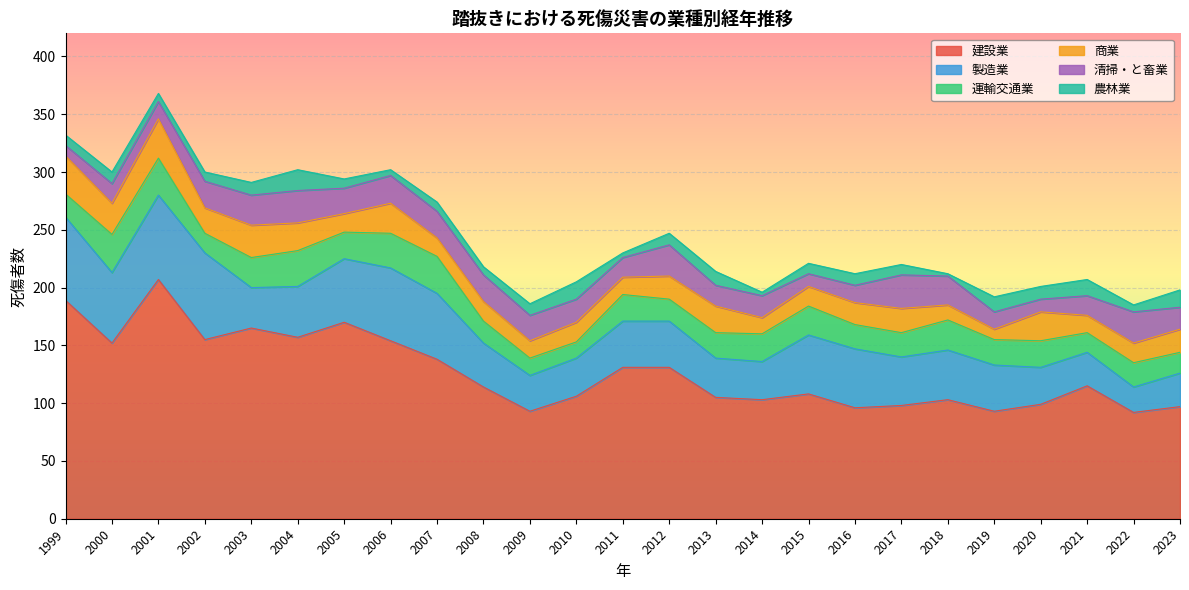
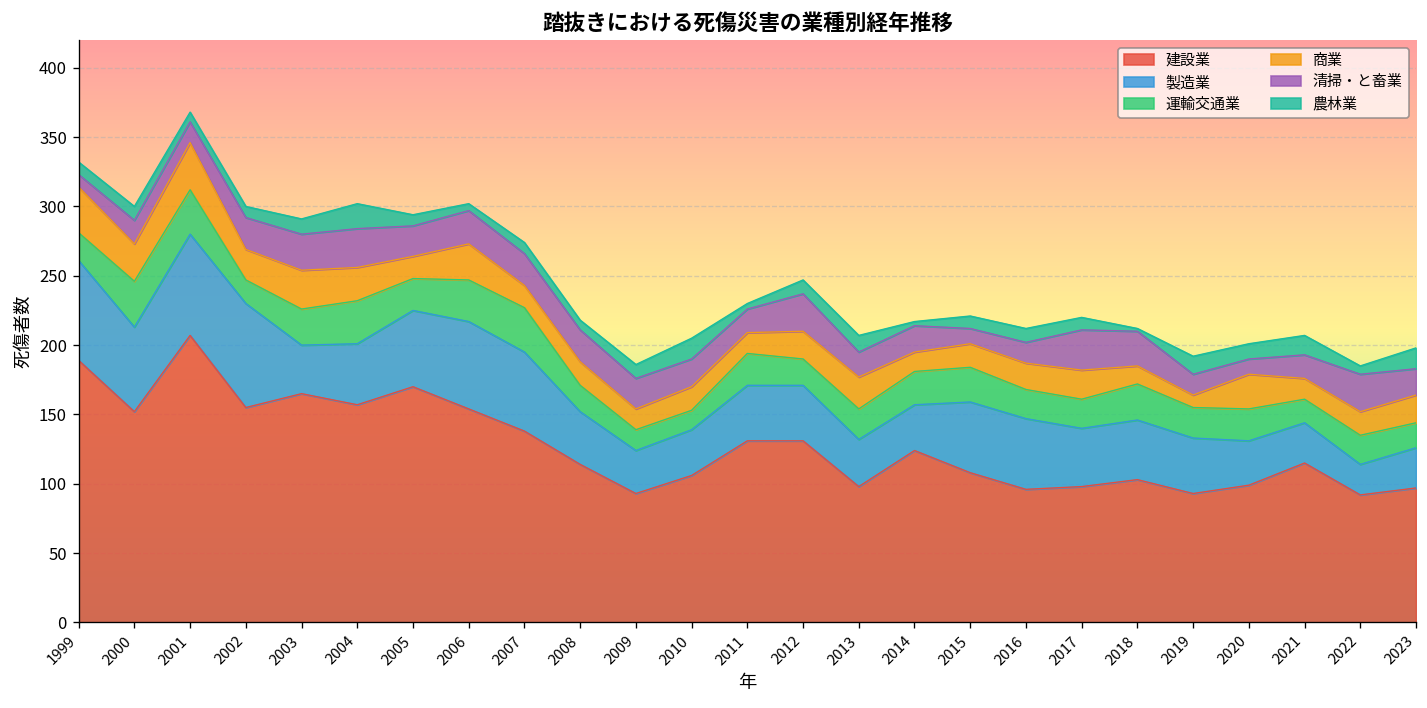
  {
    "建設業": {
      "1999": 189,
      "2000": 152,
      "2001": 207,
      "2002": 155,
      "2003": 165,
      "2004": 157,
      "2005": 170,
      "2006": 154,
      "2007": 138,
      "2008": 114,
      "2009": 93,
      "2010": 106,
      "2011": 131,
      "2012": 131,
-     "2013": 105,
-     "2014": 103,
+     "2013": 98,
+     "2014": 124,
      "2015": 108,
      "2016": 96,
      "2017": 98,
      "2018": 103,
      "2019": 93,
      "2020": 99,
      "2021": 115,
      "2022": 92,
      "2023": 97
    },
    "製造業": {
      "1999": 72,
      "2000": 61,
      "2001": 73,
      "2002": 75,
      "2003": 35,
      "2004": 44,
      "2005": 55,
      "2006": 63,
      "2007": 57,
      "2008": 38,
      "2009": 31,
      "2010": 33,
      "2011": 40,
      "2012": 40,
      "2013": 34,
      "2014": 33,
      "2015": 51,
      "2016": 51,
      "2017": 42,
      "2018": 43,
      "2019": 40,
      "2020": 32,
      "2021": 29,
      "2022": 22,
      "2023": 29
    },
    "商業": {
      "1999": 33,
      "2000": 27,
      "2001": 34,
      "2002": 22,
      "2003": 28,
      "2004": 24,
      "2005": 16,
      "2006": 26,
      "2007": 16,
      "2008": 17,
      "2009": 15,
      "2010": 17,
      "2011": 15,
      "2012": 20,
      "2013": 23,
      "2014": 14,
      "2015": 17,
      "2016": 19,
      "2017": 21,
      "2018": 13,
      "2019": 9,
      "2020": 25,
      "2021": 15,
      "2022": 17,
      "2023": 20
    },
    "清掃・と畜業": {
      "1999": 9,
      "2000": 17,
      "2001": 15,
      "2002": 23,
      "2003": 26,
      "2004": 28,
      "2005": 22,
      "2006": 24,
      "2007": 23,
      "2008": 23,
      "2009": 22,
      "2010": 20,
      "2011": 17,
      "2012": 27,
      "2013": 18,
      "2014": 19,
      "2015": 11,
      "2016": 15,
      "2017": 29,
      "2019": 15,
      "2020": 11,
      "2021": 17,
      "2022": 27,
      "2023": 19
    }
  }
